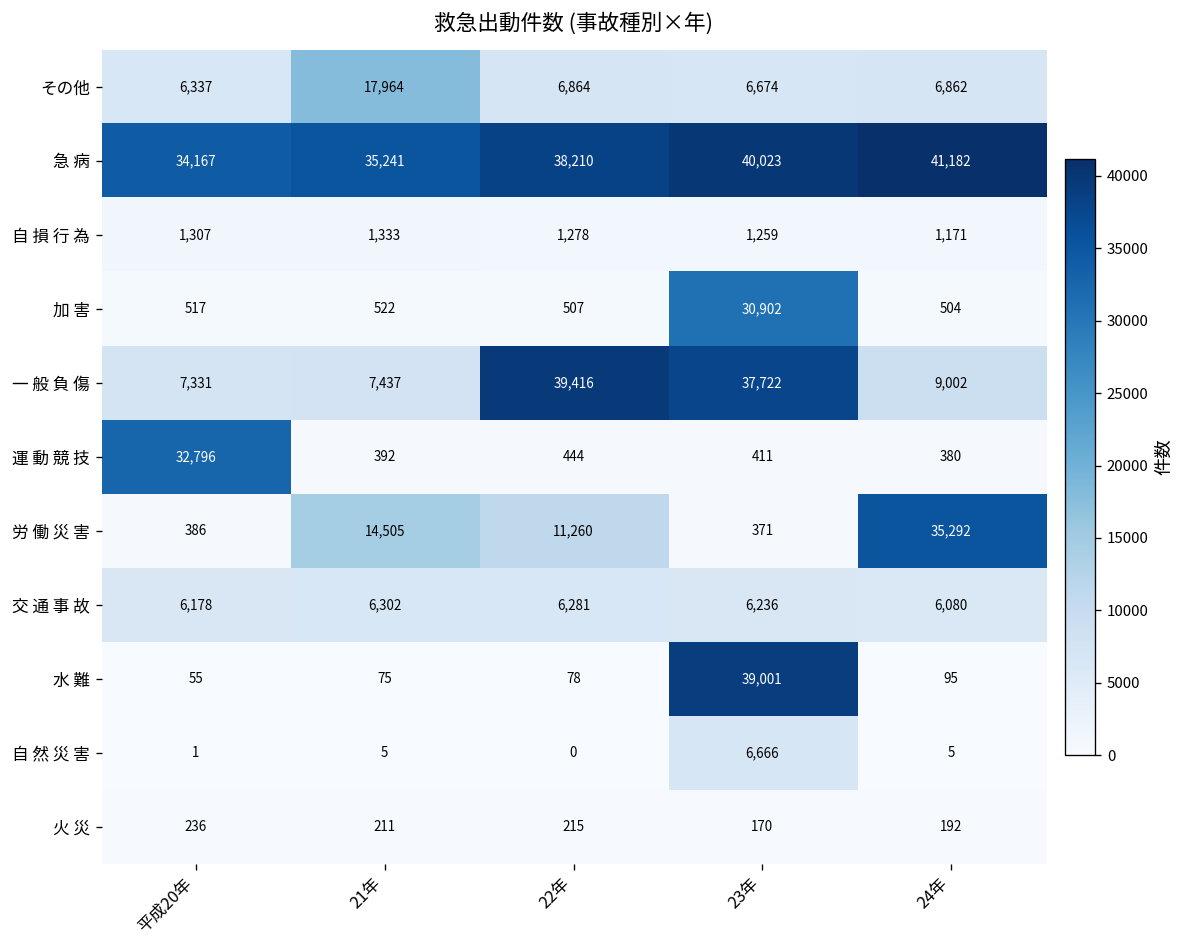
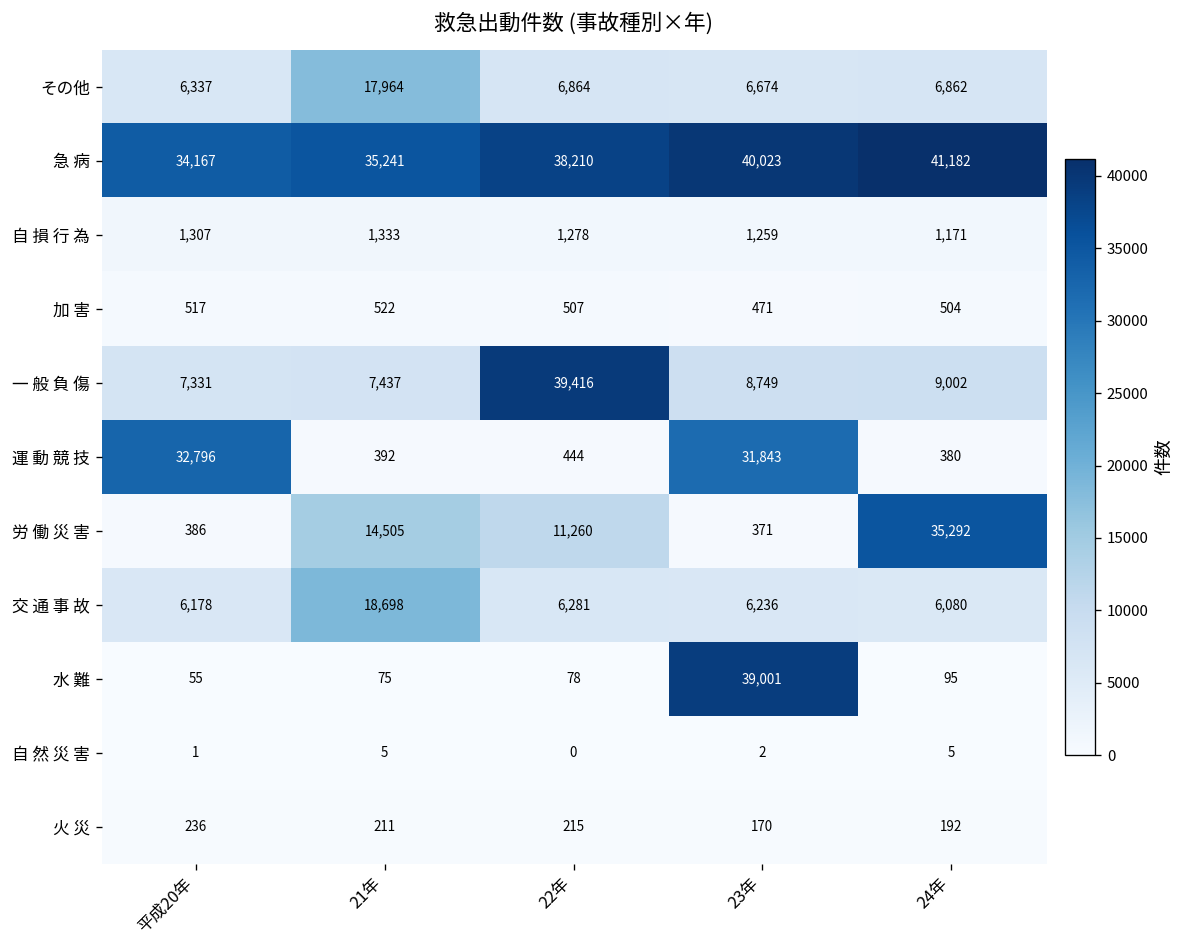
  {
    "その他": {
      "平成20年": "6,337",
      "21年": "17,964",
      "22年": "6,864",
      "23年": "6,674",
      "24年": "6,862"
    },
    "急 病": {
      "平成20年": "34,167",
      "21年": "35,241",
      "22年": "38,210",
      "23年": "40,023",
      "24年": "41,182"
    },
    "自 損 行 為": {
      "平成20年": "1,307",
      "21年": "1,333",
      "22年": "1,278",
      "23年": "1,259",
      "24年": "1,171"
    },
    "加 害": {
      "平成20年": "517",
      "21年": "522",
      "22年": "507",
-     "23年": "30,902",
+     "23年": "471",
      "24年": "504"
    },
    "一 般 負 傷": {
      "平成20年": "7,331",
      "21年": "7,437",
      "22年": "39,416",
-     "23年": "37,722",
+     "23年": "8,749",
      "24年": "9,002"
    },
    "運 動 競 技": {
      "平成20年": "32,796",
      "21年": "392",
      "22年": "444",
-     "23年": "411",
+     "23年": "31,843",
      "24年": "380"
    },
    "労 働 災 害": {
      "平成20年": "386",
      "21年": "14,505",
      "22年": "11,260",
      "23年": "371",
      "24年": "35,292"
    },
    "交 通 事 故": {
      "平成20年": "6,178",
-     "21年": "6,302",
+     "21年": "18,698",
      "22年": "6,281",
      "23年": "6,236",
      "24年": "6,080"
    },
    "水 難": {
      "平成20年": "55",
      "21年": "75",
      "22年": "78",
      "23年": "39,001",
      "24年": "95"
    },
    "自 然 災 害": {
      "平成20年": "1",
      "21年": "5",
      "22年": "0",
-     "23年": "6,666",
+     "23年": "2",
      "24年": "5"
    },
    "火 災": {
      "平成20年": "236",
      "21年": "211",
      "22年": "215",
      "23年": "170",
      "24年": "192"
    }
  }
